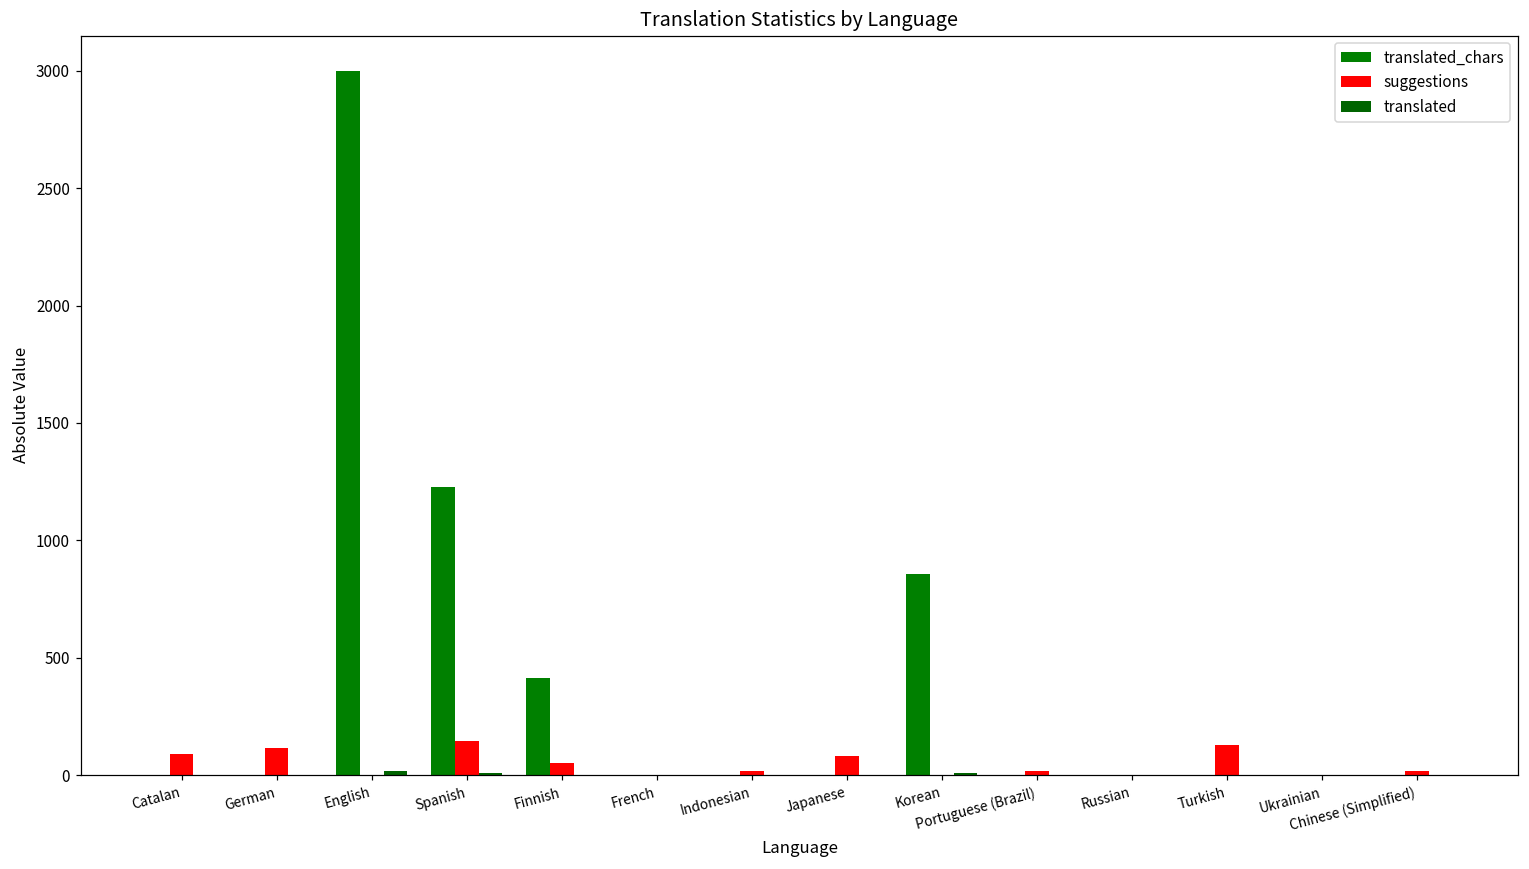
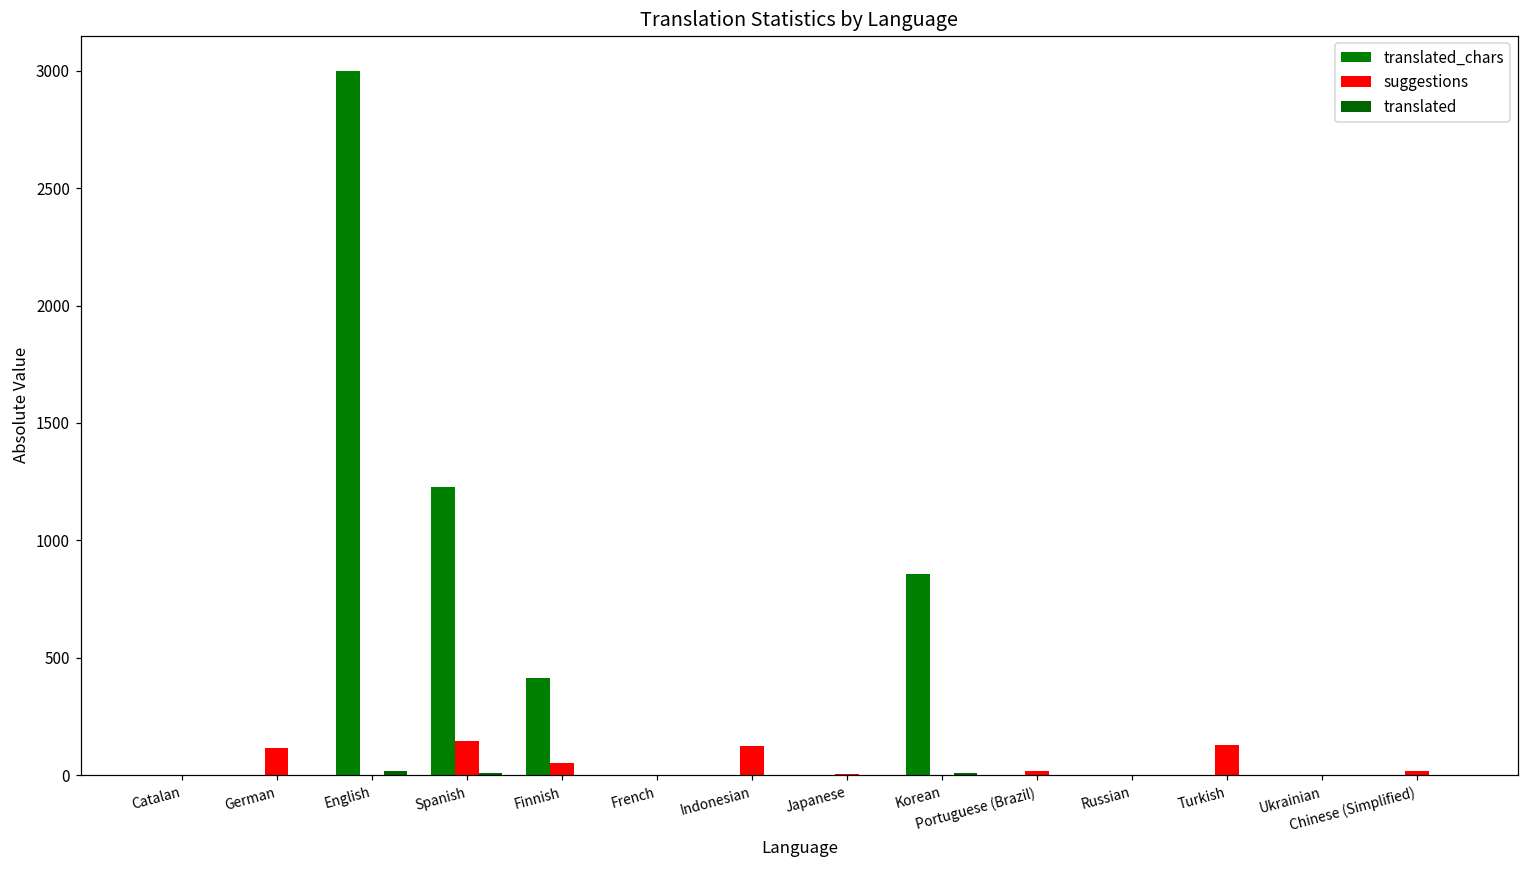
  {
    "suggestions": {
-     "Catalan": 90,
+     "Catalan": 0,
      "German": 120,
      "English": 0,
      "Spanish": 150,
      "Finnish": 50,
-     "Indonesian": 20,
-     "Japanese": 80,
+     "Indonesian": 120,
+     "Japanese": 10,
      "Korean": 0,
      "Portuguese (Brazil)": 20,
      "Turkish": 130,
      "Chinese (Simplified)": 20
    }
  }
